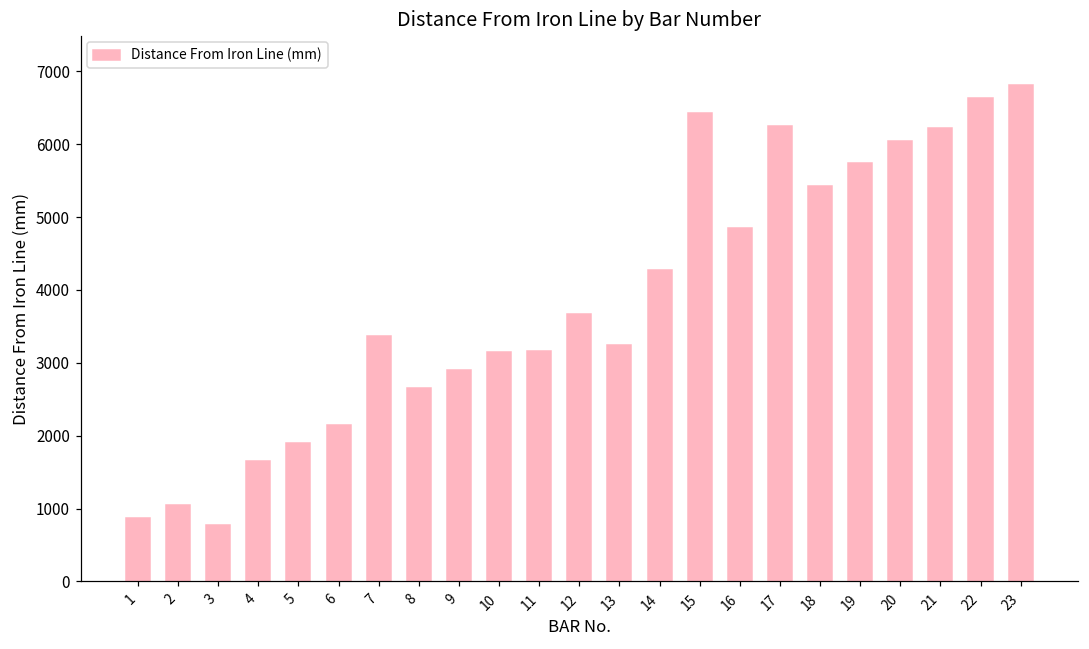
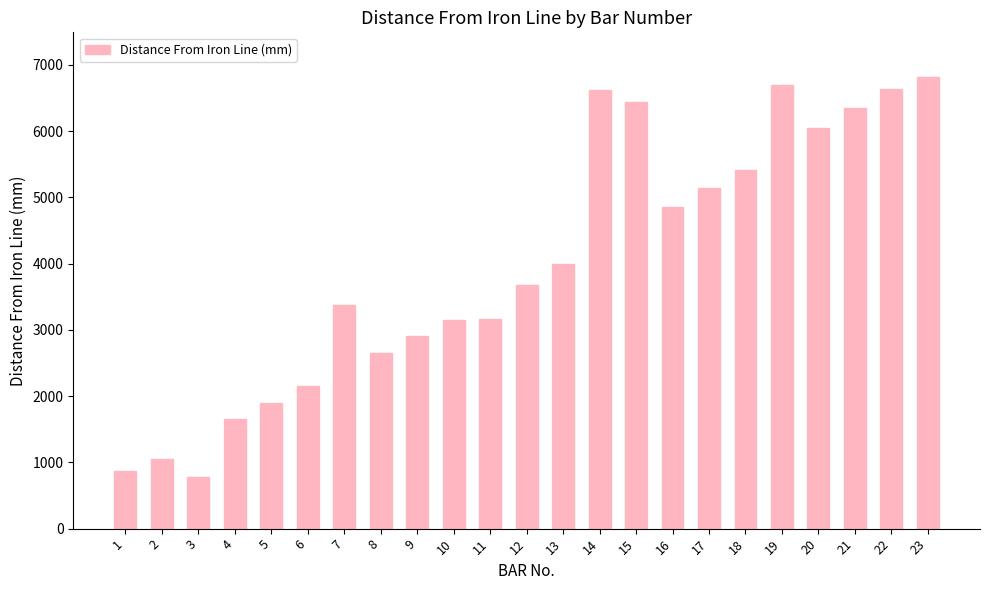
  {
    "1": 900,
    "2": 1100,
    "3": 800,
    "4": 1700,
    "5": 1900,
    "6": 2200,
    "7": 3400,
    "8": 2700,
    "9": 2900,
    "10": 3200,
    "11": 3200,
    "12": 3700,
-   "13": 3200,
-   "14": 4300,
+   "13": 4000,
+   "14": 6600,
    "15": 6400,
    "16": 4900,
-   "17": 6200,
+   "17": 5100,
    "18": 5400,
-   "19": 5700,
+   "19": 6700,
    "20": 6100,
-   "21": 6200,
+   "21": 6400,
    "22": 6600,
    "23": 6800
  }
